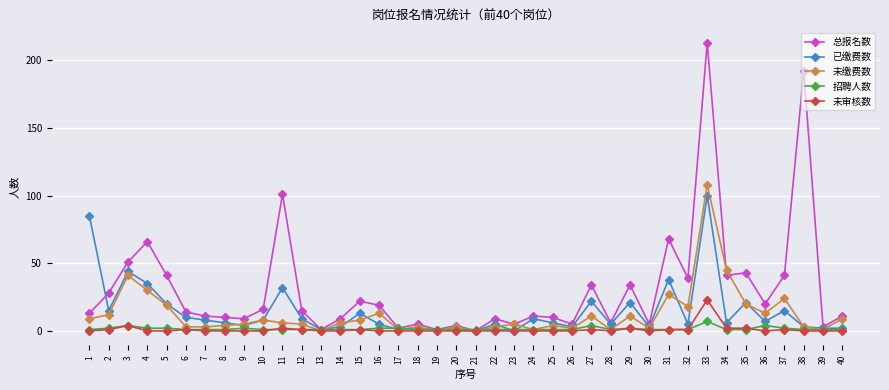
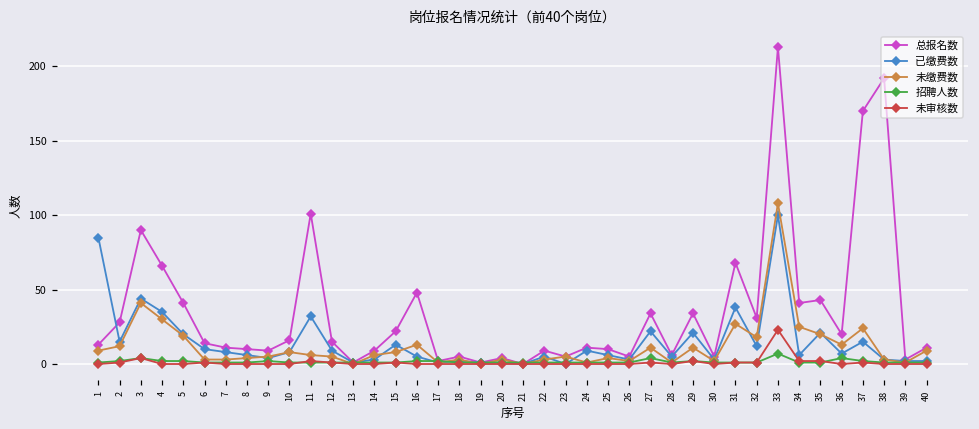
  {
    "总报名数": {
      "1": 13,
      "2": 28,
-     "3": 51,
+     "3": 90,
      "4": 66,
      "5": 41,
      "6": 14,
      "7": 11,
      "8": 10,
      "9": 9,
      "10": 16,
      "11": 101,
      "12": 15,
      "14": 9,
      "15": 22,
-     "16": 19,
+     "16": 48,
      "18": 5,
      "22": 9,
      "24": 11,
      "25": 10,
      "26": 5,
      "27": 34,
      "29": 34,
      "30": 5,
      "31": 68,
-     "32": 39,
+     "32": 31,
      "33": 213,
      "34": 41,
      "35": 43,
      "36": 20,
-     "37": 41,
+     "37": 170,
      "40": 11
    },
    "已缴费数": {
      "1": 85,
      "2": 15,
      "3": 44,
      "4": 35,
      "6": 10,
      "7": 8,
      "8": 6,
      "11": 32,
      "12": 9,
      "14": 3,
      "15": 13,
      "16": 5,
      "22": 5,
      "24": 9,
      "25": 6,
      "27": 22,
      "29": 21,
      "31": 38,
-     "32": 5,
+     "32": 12,
      "33": 100,
      "34": 6,
      "36": 7,
      "37": 15
    },
    "未缴费数": {
      "1": 9,
      "2": 12,
      "3": 41,
      "4": 30,
      "6": 3,
      "7": 3,
      "8": 4,
      "11": 6,
      "12": 5,
      "14": 6,
      "15": 8,
      "16": 13,
      "22": 3,
      "25": 4,
      "27": 11,
      "29": 11,
      "31": 27,
      "32": 18,
      "33": 108,
-     "34": 45,
+     "34": 25,
      "36": 13,
      "37": 24,
      "40": 9
    },
    "招聘人数": {
      "4": 2,
      "5": 2,
      "9": 2,
      "16": 2,
      "27": 4,
      "33": 7,
      "36": 4
    },
    "未审核数": {
      "4": 0,
      "5": 0,
      "9": 0,
      "16": 0,
      "27": 1,
      "33": 23,
      "36": 0
    }
  }
